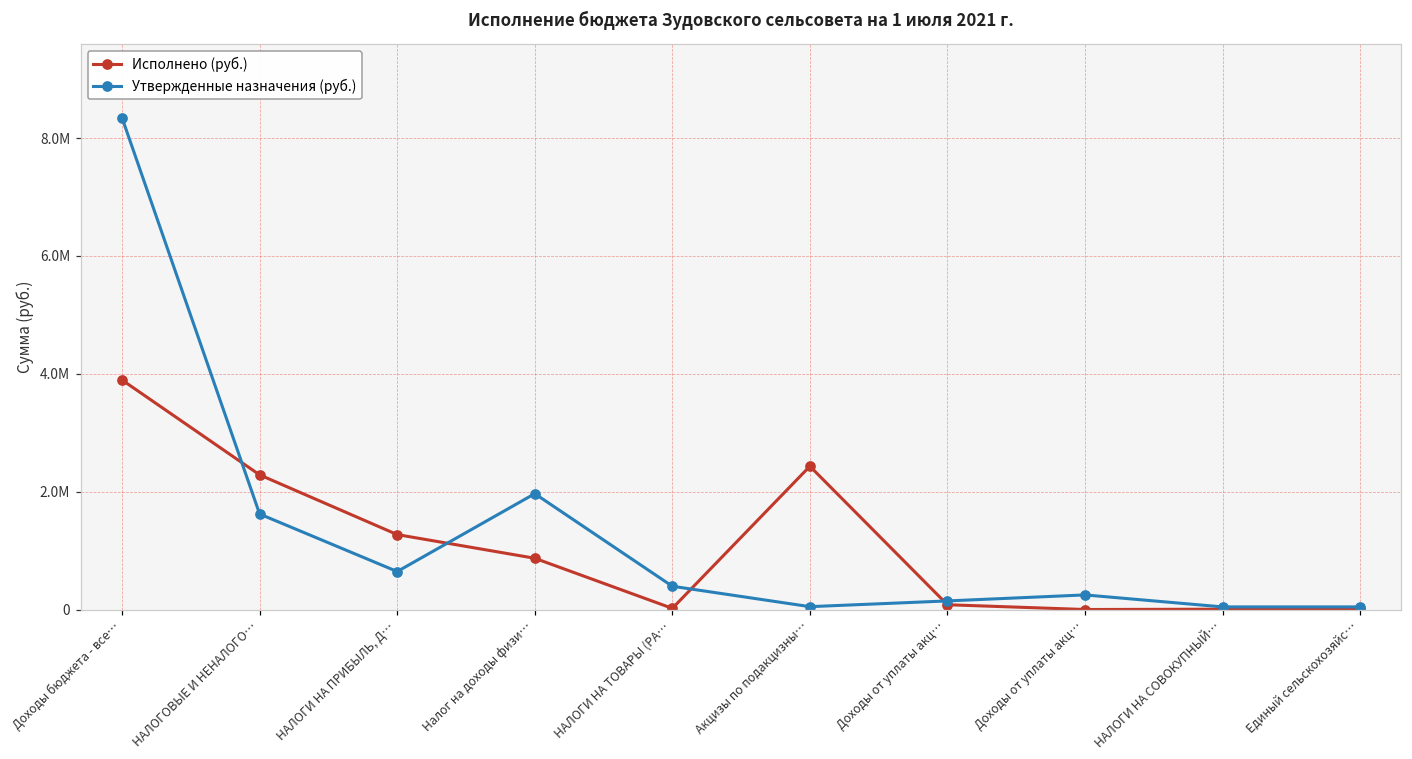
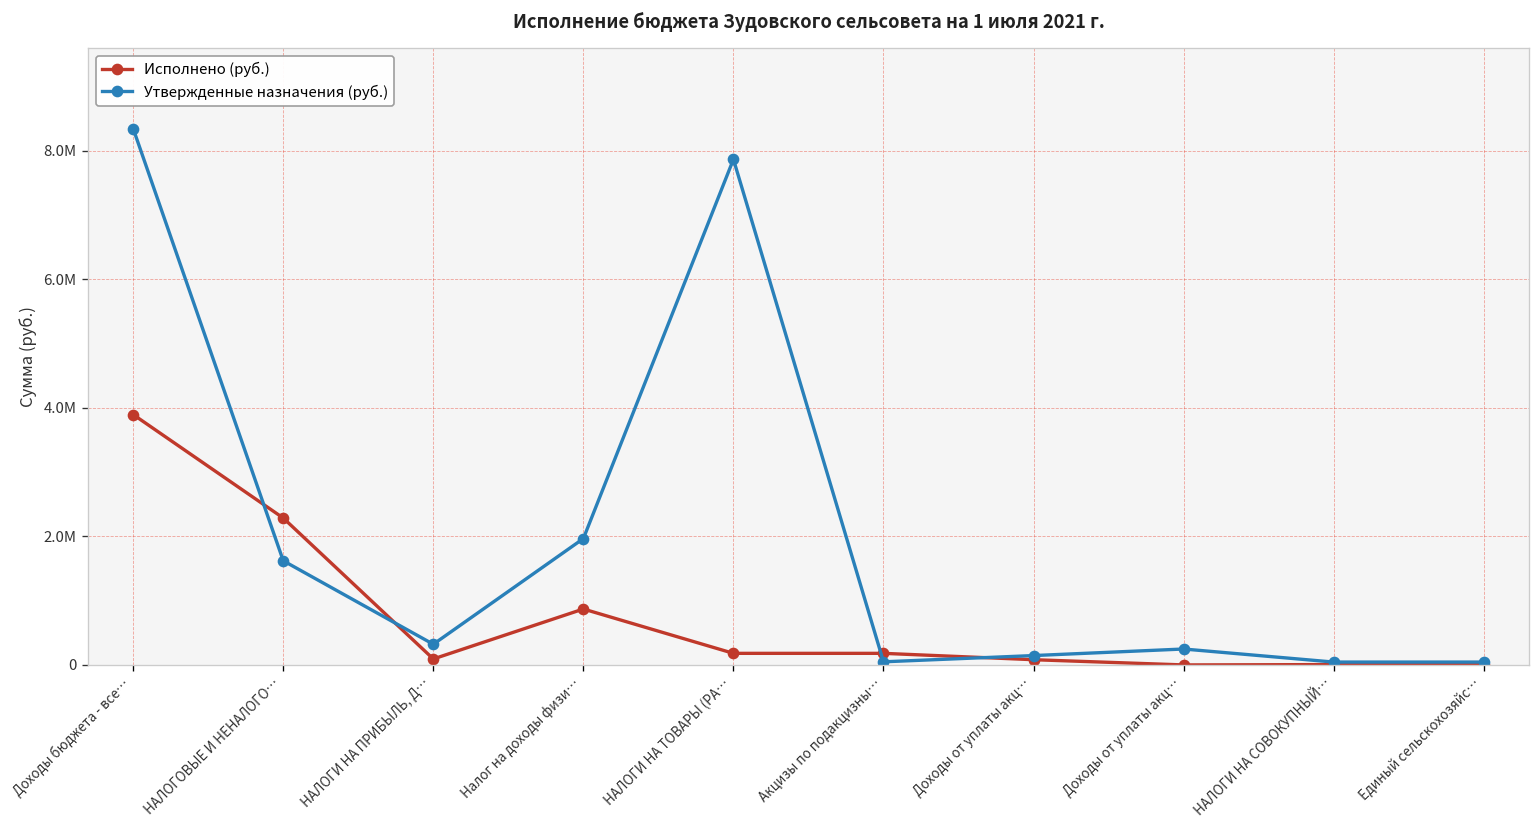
  {
    "Исполнено (руб.)": {
      "Доходы бюджета - все…": "3.9М",
      "НАЛОГОВЫЕ И НЕНАЛОГО…": "2.3М",
-     "НАЛОГИ НА ПРИБЫЛЬ, Д…": "1.3М",
+     "НАЛОГИ НА ПРИБЫЛЬ, Д…": "0.1М",
      "Налог на доходы физи…": "0.9М",
-     "НАЛОГИ НА ТОВАРЫ (РА…": "0.0М",
-     "Акцизы по подакцизны…": "2.4М"
+     "НАЛОГИ НА ТОВАРЫ (РА…": "0.2М",
+     "Акцизы по подакцизны…": "0.2М"
    },
    "Утвержденные назначения (руб.)": {
      "Доходы бюджета - все…": "8.3М",
      "НАЛОГОВЫЕ И НЕНАЛОГО…": "1.6М",
-     "НАЛОГИ НА ПРИБЫЛЬ, Д…": "0.6М",
+     "НАЛОГИ НА ПРИБЫЛЬ, Д…": "0.3М",
      "Налог на доходы физи…": "2.0М",
-     "НАЛОГИ НА ТОВАРЫ (РА…": "0.4М",
+     "НАЛОГИ НА ТОВАРЫ (РА…": "7.9М",
      "Акцизы по подакцизны…": "0.0М"
    }
  }
